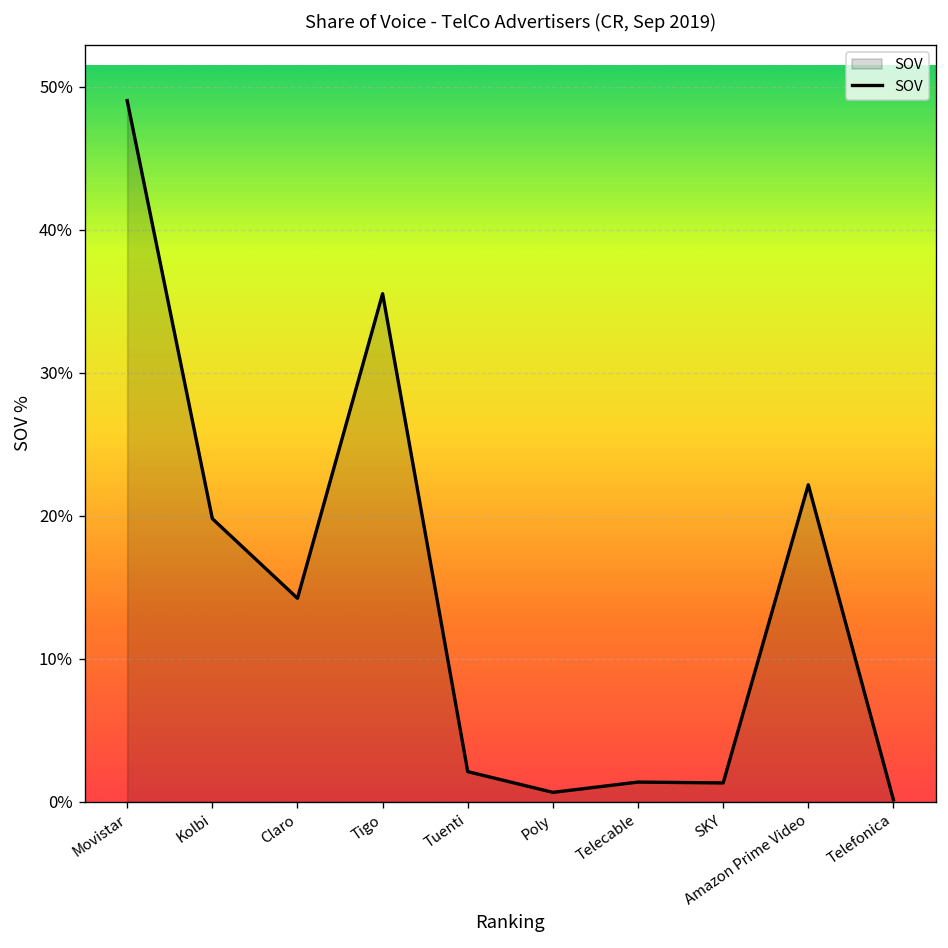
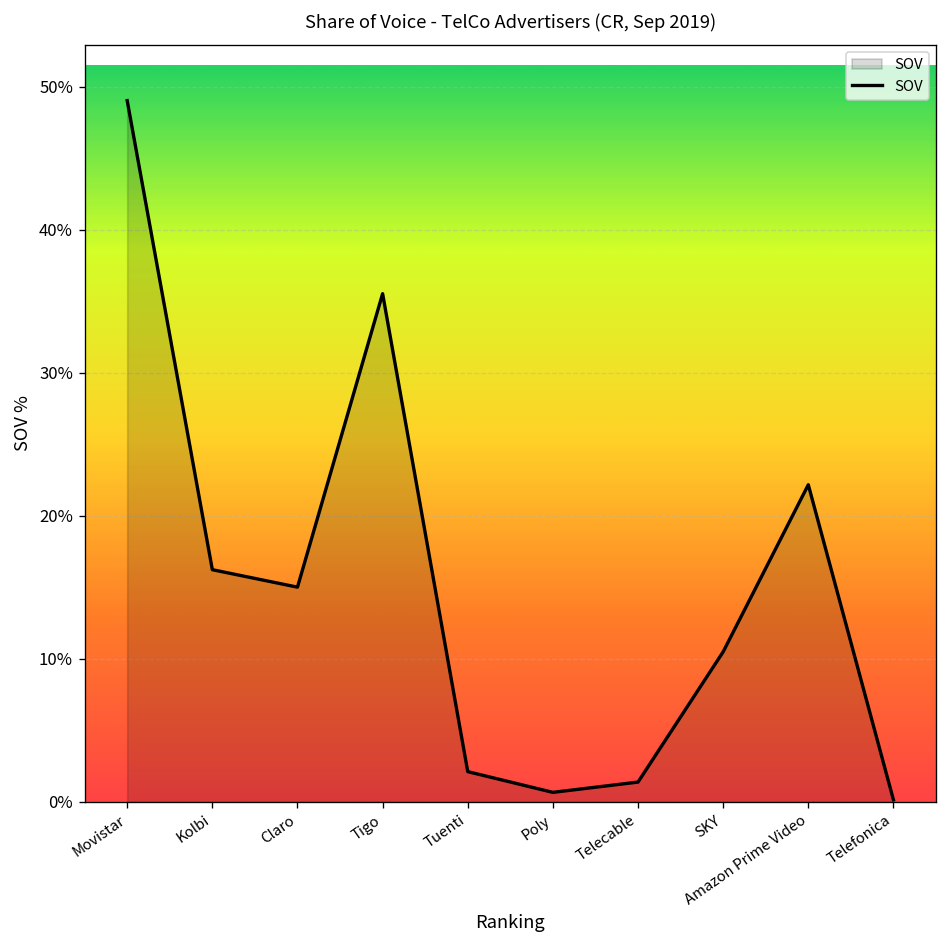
  {
    "Movistar": "49.0%",
-   "Kolbi": "19.8%",
-   "Claro": "14.2%",
+   "Kolbi": "16.2%",
+   "Claro": "15.0%",
    "Tigo": "35.5%",
    "Tuenti": "2.1%",
    "Poly": "0.7%",
    "Telecable": "1.4%",
-   "SKY": "1.3%",
+   "SKY": "10.5%",
    "Amazon Prime Video": "22.2%",
    "Telefonica": "0.1%"
  }
